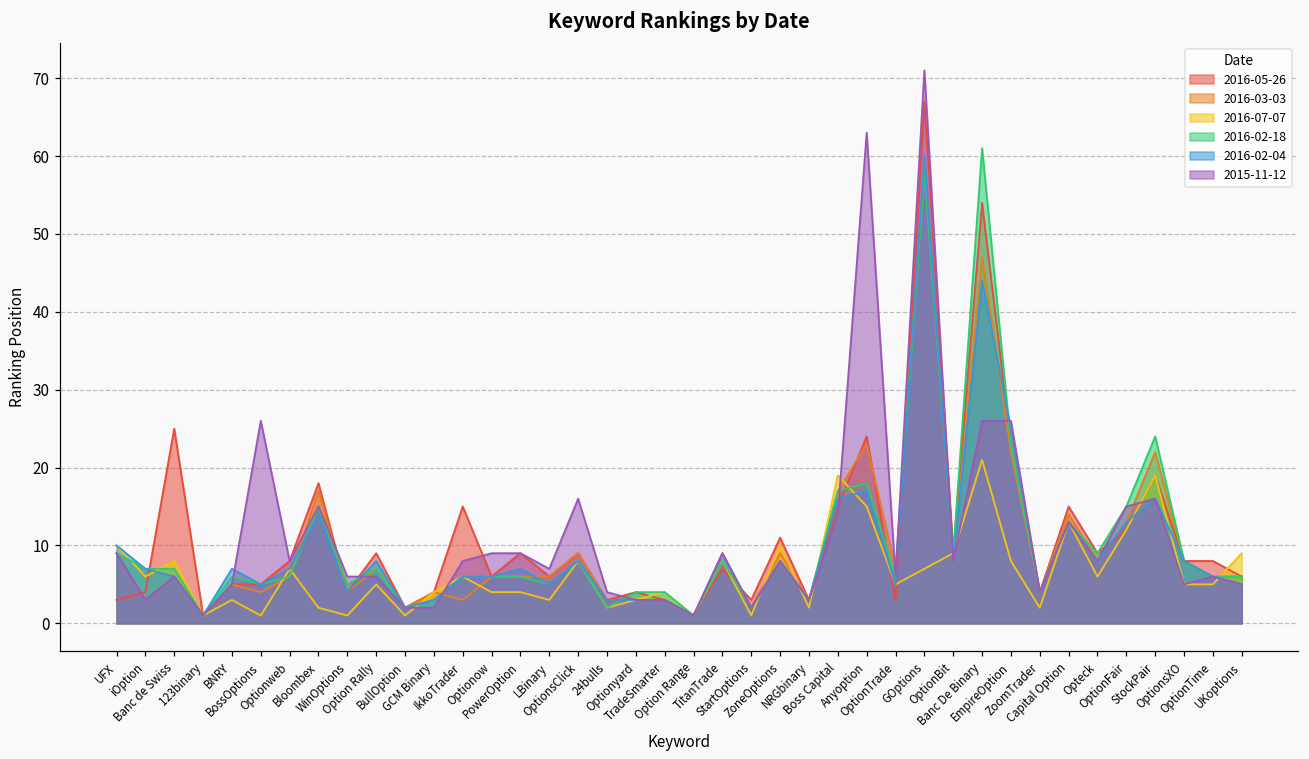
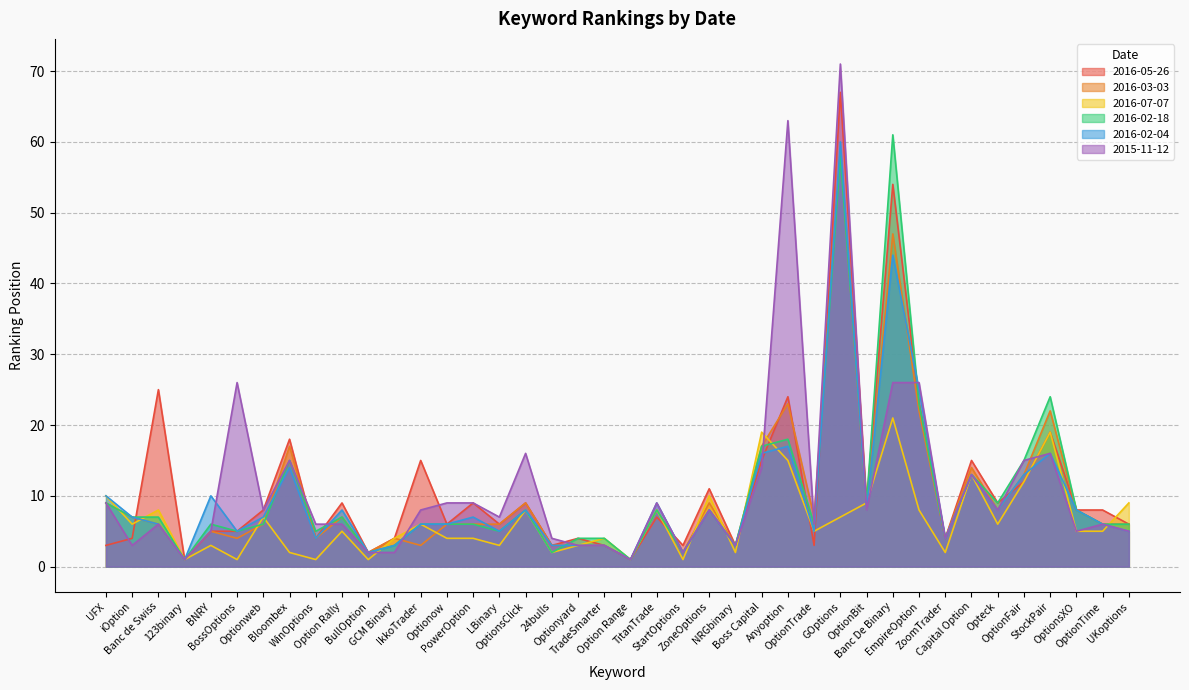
  {
    "2016-07-07": {
      "iOption": 6,
      "Banc de Swiss": 8,
      "BNRY": 3,
      "BossOptions": 1,
      "Bloombex": 2,
      "WinOptions": 1,
      "Option Rally": 5,
      "BullOption": 1,
      "Optionow": 4,
      "PowerOption": 4,
      "LBinary": 3,
      "StartOptions": 1,
      "ZoneOptions": 10,
      "NRGbinary": 2,
      "Boss Capital": 19,
      "Anyoption": 15,
      "GOptions": 7,
      "Banc De Binary": 21,
      "EmpireOption": 8,
      "ZoomTrader": 2,
      "Opteck": 6,
      "OptionTime": 5,
      "UKoptions": 9
    },
    "2016-02-18": {
      "Banc de Swiss": 7,
      "BNRY": 6,
      "WinOptions": 5,
      "Anyoption": 18,
      "GOptions": 58,
      "Banc De Binary": 61,
      "StockPair": 24
    },
    "2016-02-04": {
-     "BNRY": 7,
+     "BNRY": 10,
      "Bloombex": 14,
      "Option Rally": 8,
      "PowerOption": 7,
      "Boss Capital": 16,
      "Anyoption": 17,
      "GOptions": 60,
      "Banc De Binary": 44,
      "EmpireOption": 25
    },
    "2015-11-12": {
      "iOption": 3,
      "BossOptions": 26,
      "WinOptions": 6,
      "Option Rally": 6,
      "GCM Binary": 2,
      "IkkoTrader": 8,
      "Optionow": 9,
      "LBinary": 7,
      "OptionsClick": 16,
      "24bulls": 4,
      "Boss Capital": 14,
      "Anyoption": 63,
      "GOptions": 71,
      "Banc De Binary": 26,
      "EmpireOption": 26
    }
  }
